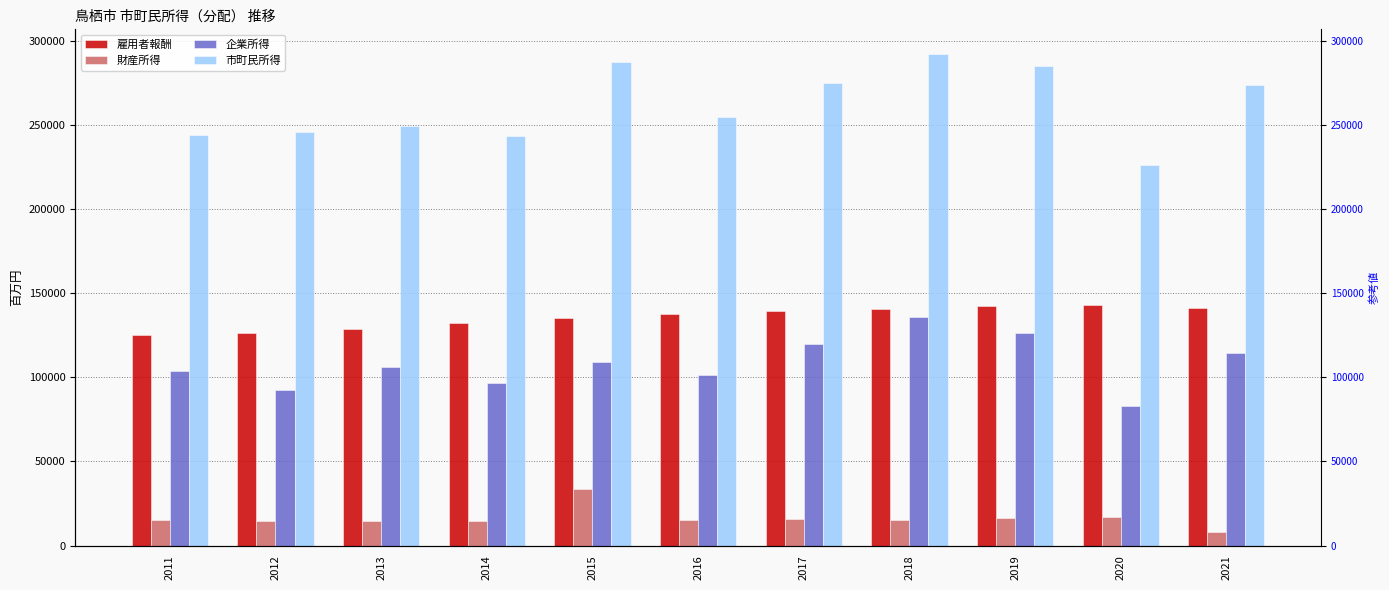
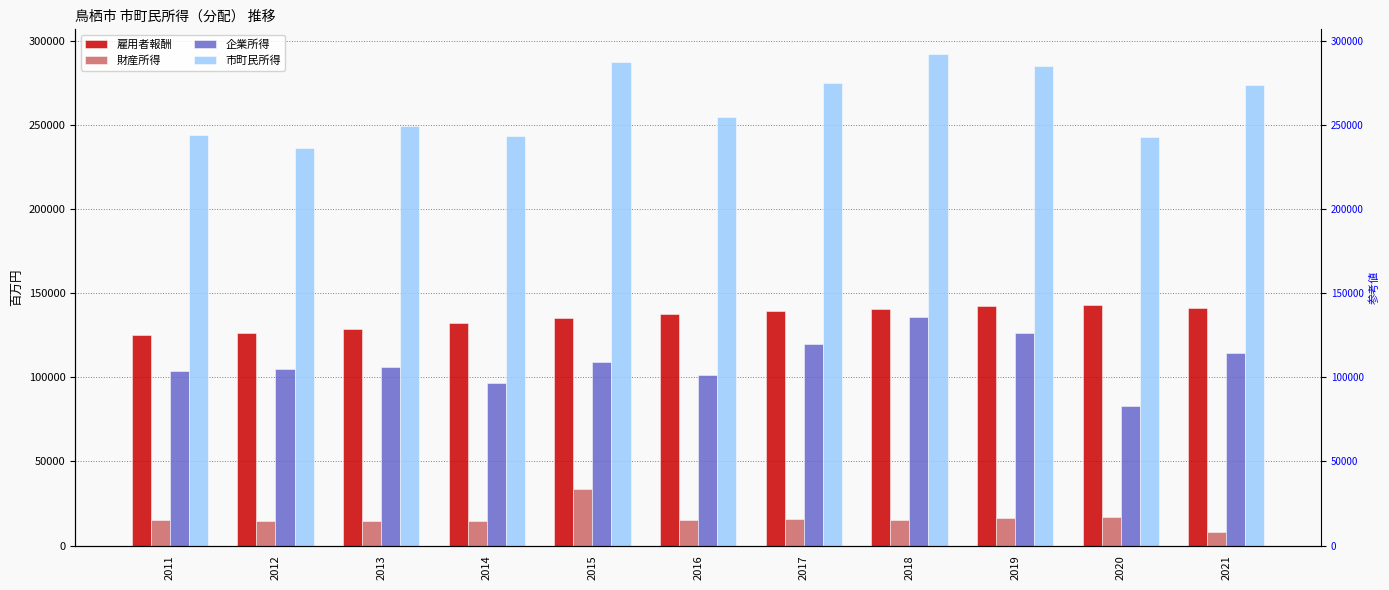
  {
    "雇用者報酬": {
      "2011": 125000,
      "2012": 126000,
      "2013": 129000,
      "2014": 132000,
      "2015": 135000,
      "2016": 138000,
      "2017": 140000,
      "2018": 141000,
      "2019": 142000,
      "2020": 143000,
      "2021": 141000
    },
    "財産所得": {
      "2011": 15000,
      "2012": 15000,
      "2013": 15000,
      "2014": 15000,
      "2015": 34000,
      "2016": 15000,
      "2017": 16000,
      "2018": 15000,
      "2019": 16000,
      "2020": 17000,
      "2021": 8000
    },
    "企業所得": {
      "2011": 104000,
-     "2012": 93000,
+     "2012": 105000,
      "2013": 106000,
      "2014": 96000,
      "2015": 109000,
      "2016": 101000,
      "2017": 120000,
      "2018": 136000,
      "2019": 126000,
      "2020": 83000,
      "2021": 115000
    },
    "市町民所得": {
      "2011": 244000,
-     "2012": 246000,
+     "2012": 236000,
      "2013": 250000,
      "2014": 243000,
      "2015": 287000,
      "2016": 254000,
      "2017": 275000,
      "2018": 292000,
      "2019": 285000,
-     "2020": 226000,
+     "2020": 243000,
      "2021": 274000
    }
  }
